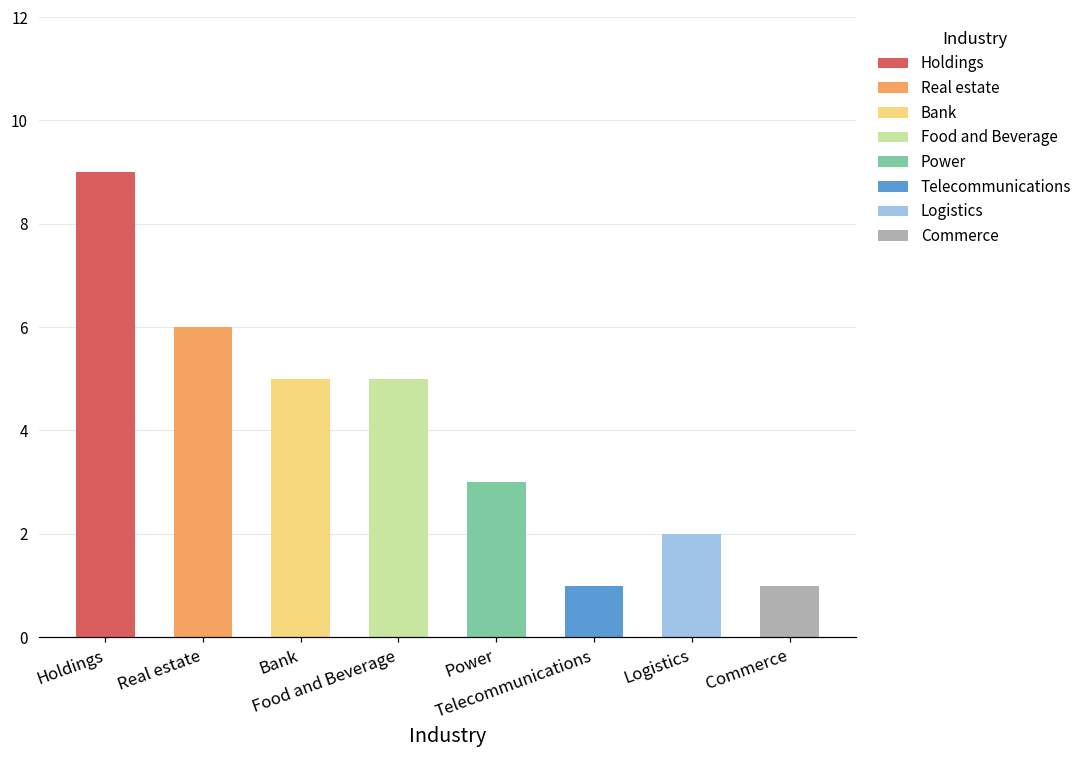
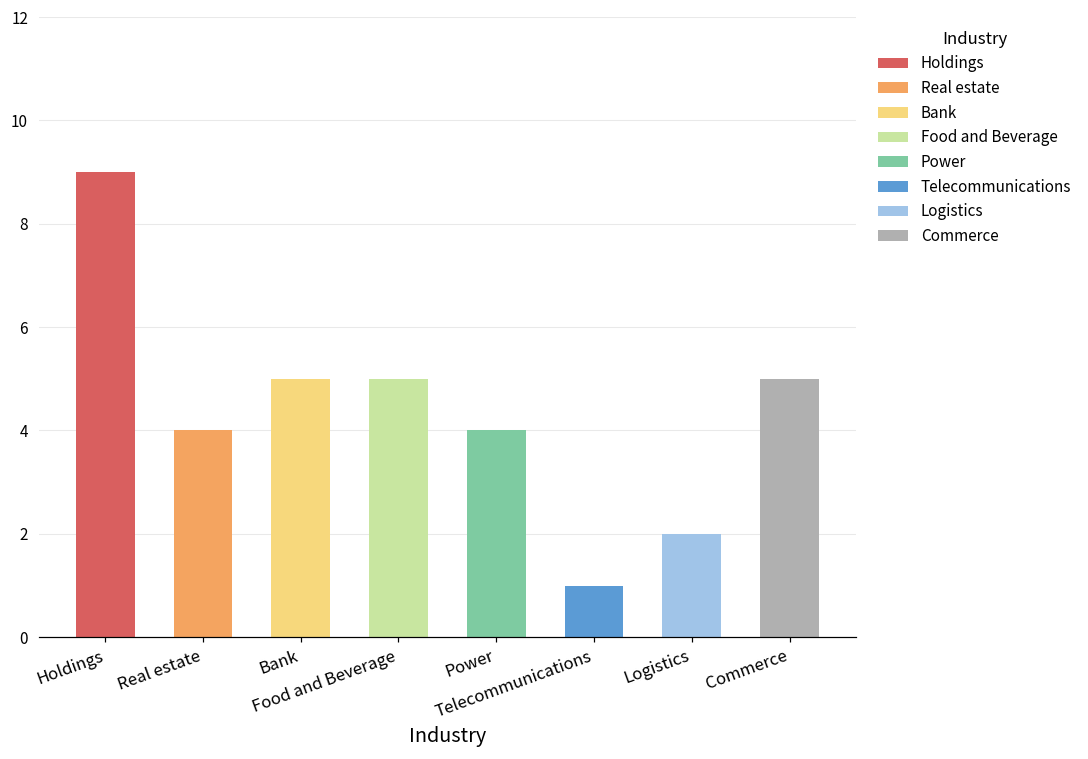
  {
    "Holdings": 9,
-   "Real estate": 6,
+   "Real estate": 4,
    "Bank": 5,
    "Food and Beverage": 5,
-   "Power": 3,
+   "Power": 4,
    "Telecommunications": 1,
    "Logistics": 2,
-   "Commerce": 1
+   "Commerce": 5
  }
